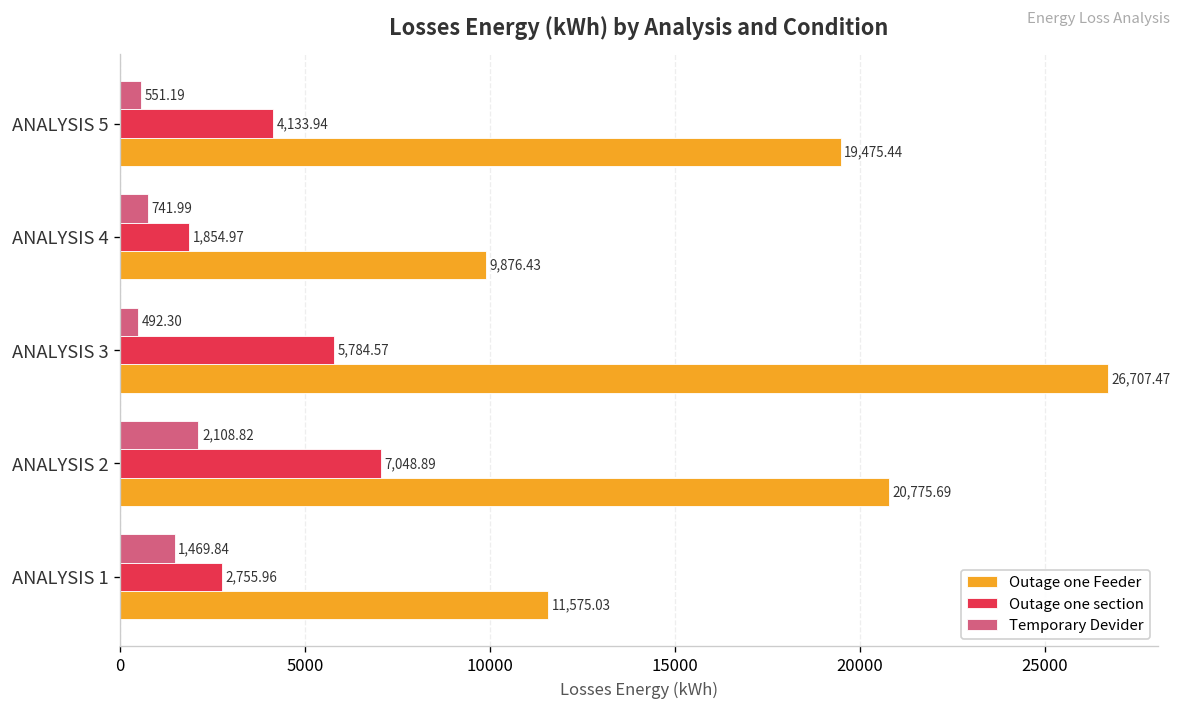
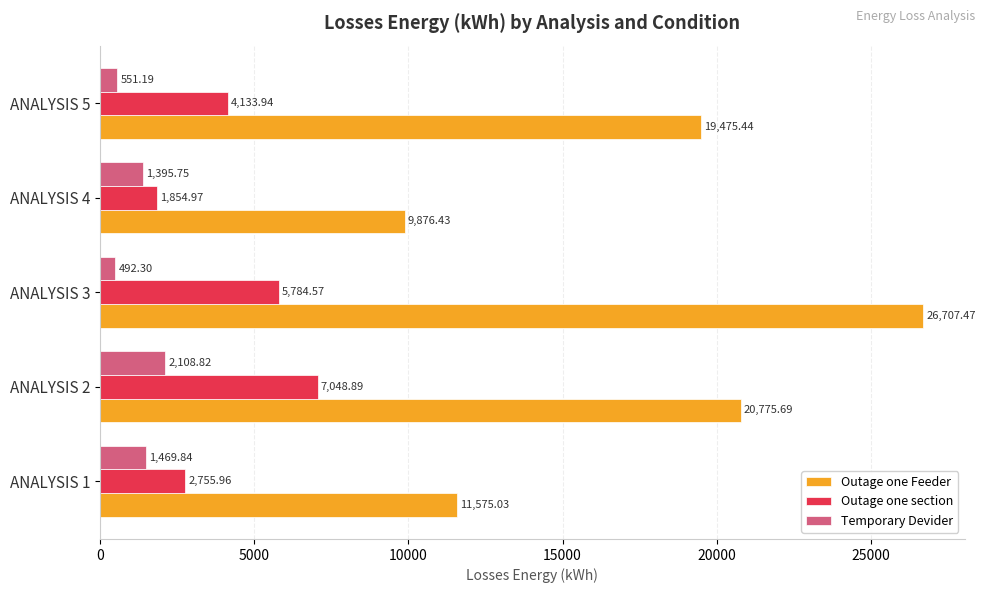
  {
    "Outage one Feeder": {
      "ANALYSIS 5": "19,475.44",
      "ANALYSIS 4": "9,876.43",
      "ANALYSIS 3": "26,707.47",
      "ANALYSIS 2": "20,775.69",
      "ANALYSIS 1": "11,575.03"
    },
    "Outage one section": {
      "ANALYSIS 5": "4,133.94",
      "ANALYSIS 4": "1,854.97",
      "ANALYSIS 3": "5,784.57",
      "ANALYSIS 2": "7,048.89",
      "ANALYSIS 1": "2,755.96"
    },
    "Temporary Devider": {
      "ANALYSIS 5": "551.19",
-     "ANALYSIS 4": "741.99",
+     "ANALYSIS 4": "1,395.75",
      "ANALYSIS 3": "492.30",
      "ANALYSIS 2": "2,108.82",
      "ANALYSIS 1": "1,469.84"
    }
  }
